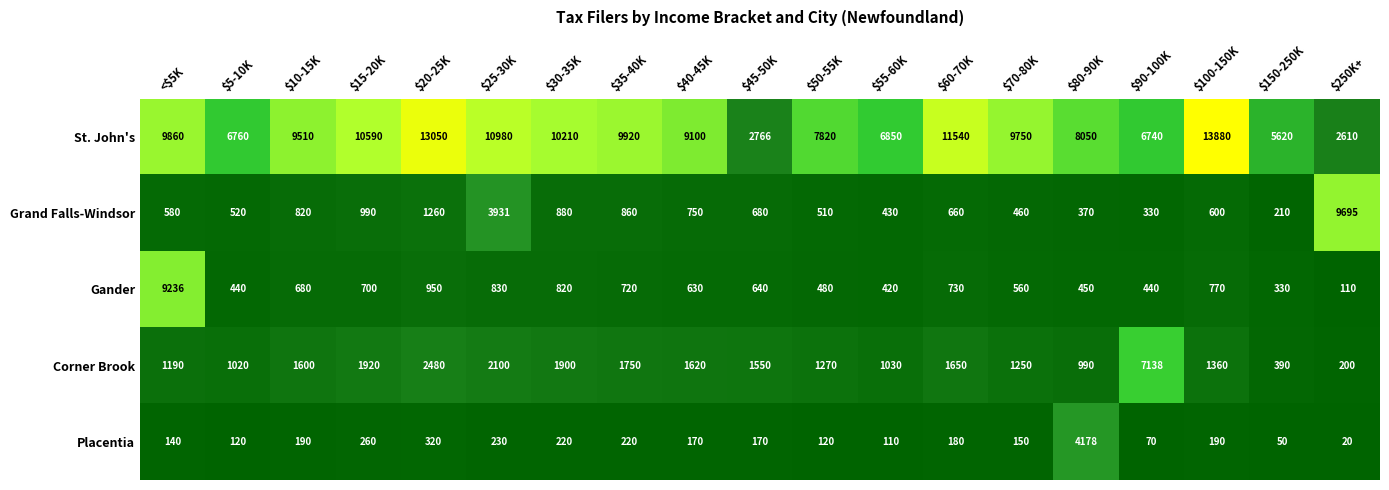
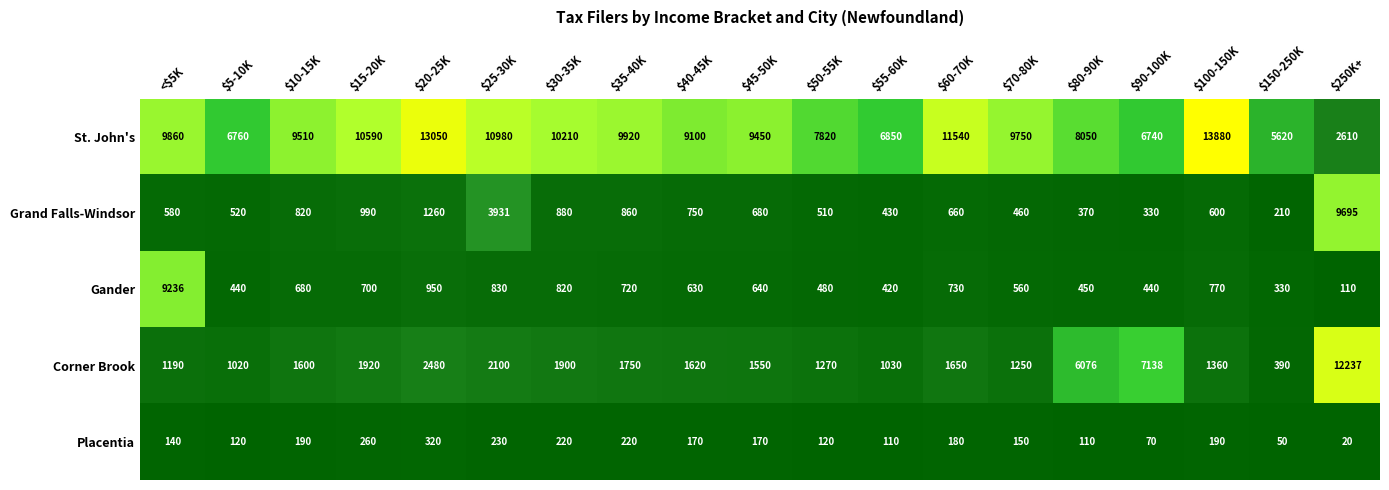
  {
    "St. John's": {
      "<$5K": 9860,
      "$5-10K": 6760,
      "$10-15K": 9510,
      "$15-20K": 10590,
      "$20-25K": 13050,
      "$25-30K": 10980,
      "$30-35K": 10210,
      "$35-40K": 9920,
      "$40-45K": 9100,
-     "$45-50K": 2766,
+     "$45-50K": 9450,
      "$50-55K": 7820,
      "$55-60K": 6850,
      "$60-70K": 11540,
      "$70-80K": 9750,
      "$80-90K": 8050,
      "$90-100K": 6740,
      "$100-150K": 13880,
      "$150-250K": 5620,
      "$250K+": 2610
    },
    "Grand Falls-Windsor": {
      "<$5K": 580,
      "$5-10K": 520,
      "$10-15K": 820,
      "$15-20K": 990,
      "$20-25K": 1260,
      "$25-30K": 3931,
      "$30-35K": 880,
      "$35-40K": 860,
      "$40-45K": 750,
      "$45-50K": 680,
      "$50-55K": 510,
      "$55-60K": 430,
      "$60-70K": 660,
      "$70-80K": 460,
      "$80-90K": 370,
      "$90-100K": 330,
      "$100-150K": 600,
      "$150-250K": 210,
      "$250K+": 9695
    },
    "Gander": {
      "<$5K": 9236,
      "$5-10K": 440,
      "$10-15K": 680,
      "$15-20K": 700,
      "$20-25K": 950,
      "$25-30K": 830,
      "$30-35K": 820,
      "$35-40K": 720,
      "$40-45K": 630,
      "$45-50K": 640,
      "$50-55K": 480,
      "$55-60K": 420,
      "$60-70K": 730,
      "$70-80K": 560,
      "$80-90K": 450,
      "$90-100K": 440,
      "$100-150K": 770,
      "$150-250K": 330,
      "$250K+": 110
    },
    "Corner Brook": {
      "<$5K": 1190,
      "$5-10K": 1020,
      "$10-15K": 1600,
      "$15-20K": 1920,
      "$20-25K": 2480,
      "$25-30K": 2100,
      "$30-35K": 1900,
      "$35-40K": 1750,
      "$40-45K": 1620,
      "$45-50K": 1550,
      "$50-55K": 1270,
      "$55-60K": 1030,
      "$60-70K": 1650,
      "$70-80K": 1250,
-     "$80-90K": 990,
+     "$80-90K": 6076,
      "$90-100K": 7138,
      "$100-150K": 1360,
      "$150-250K": 390,
-     "$250K+": 200
+     "$250K+": 12237
    },
    "Placentia": {
      "<$5K": 140,
      "$5-10K": 120,
      "$10-15K": 190,
      "$15-20K": 260,
      "$20-25K": 320,
      "$25-30K": 230,
      "$30-35K": 220,
      "$35-40K": 220,
      "$40-45K": 170,
      "$45-50K": 170,
      "$50-55K": 120,
      "$55-60K": 110,
      "$60-70K": 180,
      "$70-80K": 150,
-     "$80-90K": 4178,
+     "$80-90K": 110,
      "$90-100K": 70,
      "$100-150K": 190,
      "$150-250K": 50,
      "$250K+": 20
    }
  }
